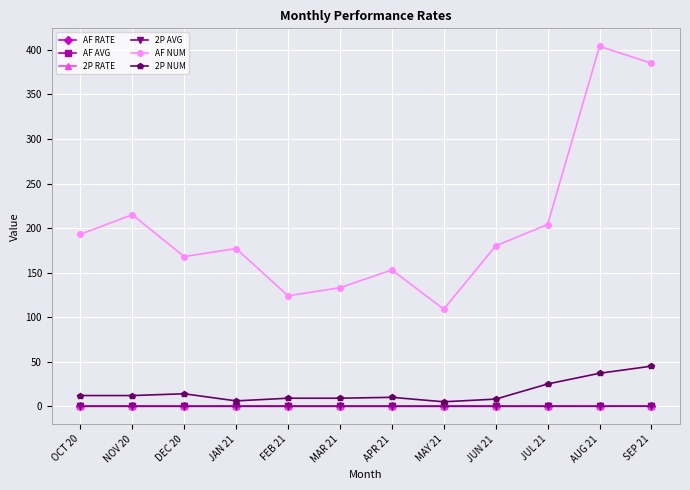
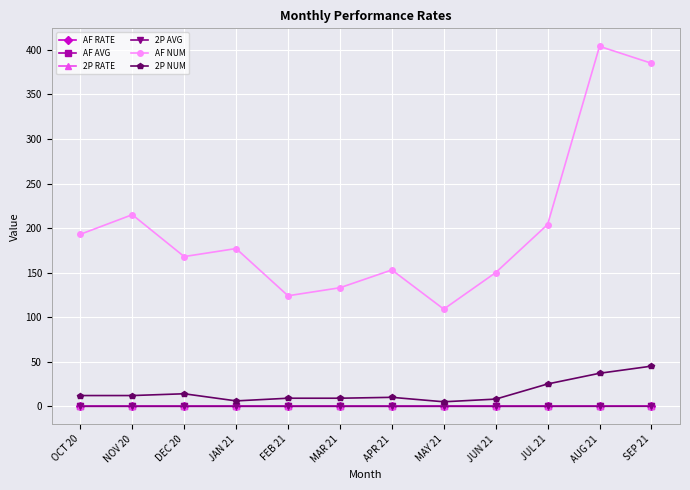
  {
    "AF NUM": {
      "OCT 20": 190,
      "NOV 20": 220,
      "DEC 20": 170,
      "JAN 21": 180,
      "FEB 21": 120,
      "MAR 21": 130,
      "APR 21": 150,
      "MAY 21": 110,
-     "JUN 21": 180,
+     "JUN 21": 150,
      "JUL 21": 200,
      "AUG 21": 400,
      "SEP 21": 390
    }
  }
